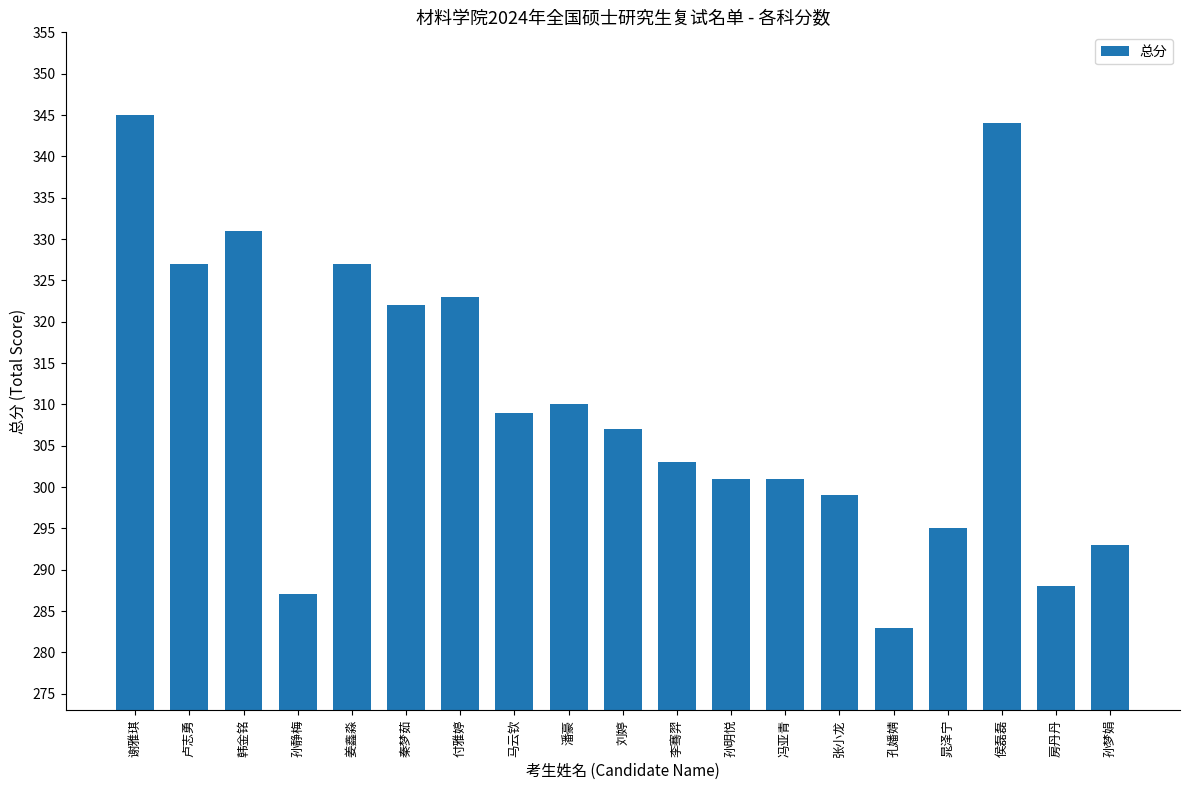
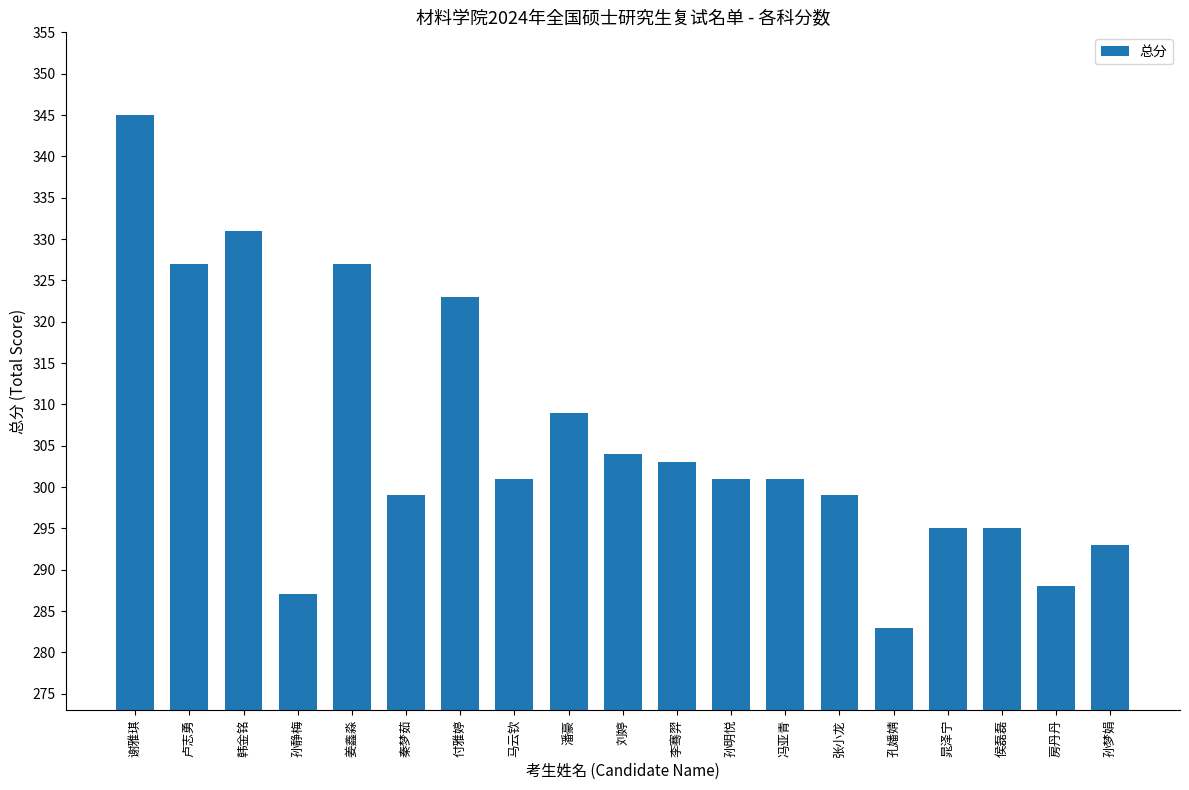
  {
    "谢雅琪": 345,
    "卢志勇": 327,
    "韩金铭": 331,
    "孙静梅": 287,
    "姜鑫淼": 327,
-   "秦梦茹": 322,
+   "秦梦茹": 299,
    "付雅婷": 323,
-   "马云钦": 309,
-   "潘豪": 310,
-   "刘婷": 307,
+   "马云钦": 301,
+   "潘豪": 309,
+   "刘婷": 304,
    "李骞羿": 303,
    "孙明悦": 301,
    "冯亚青": 301,
    "张小龙": 299,
    "孔嬏婧": 283,
    "晁泽宁": 295,
-   "侯磊磊": 344,
+   "侯磊磊": 295,
    "房丹丹": 288,
    "孙梦娟": 293
  }
